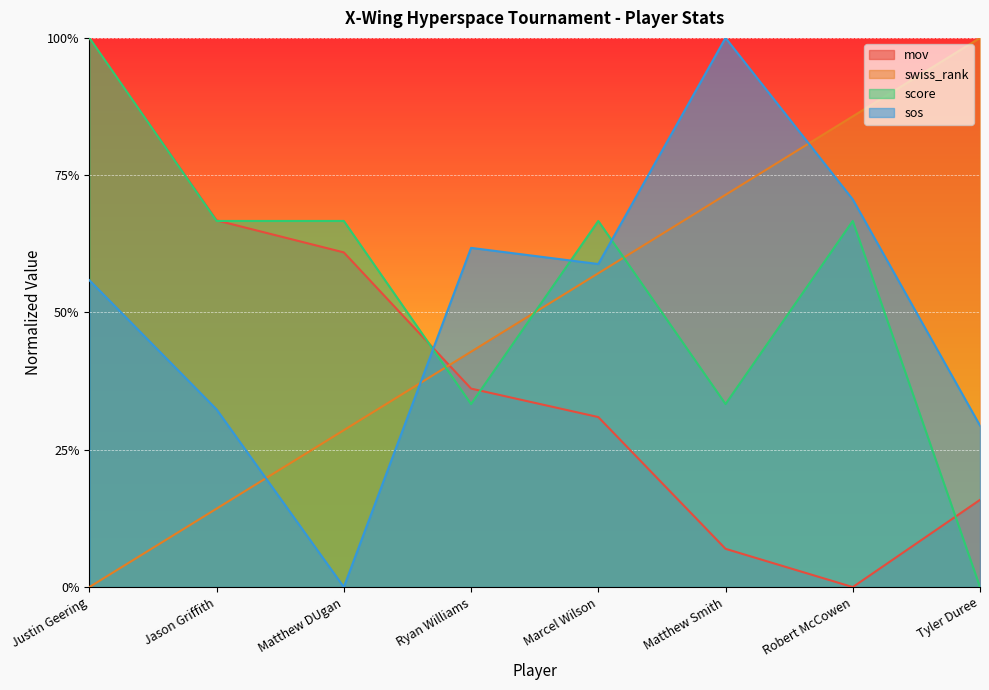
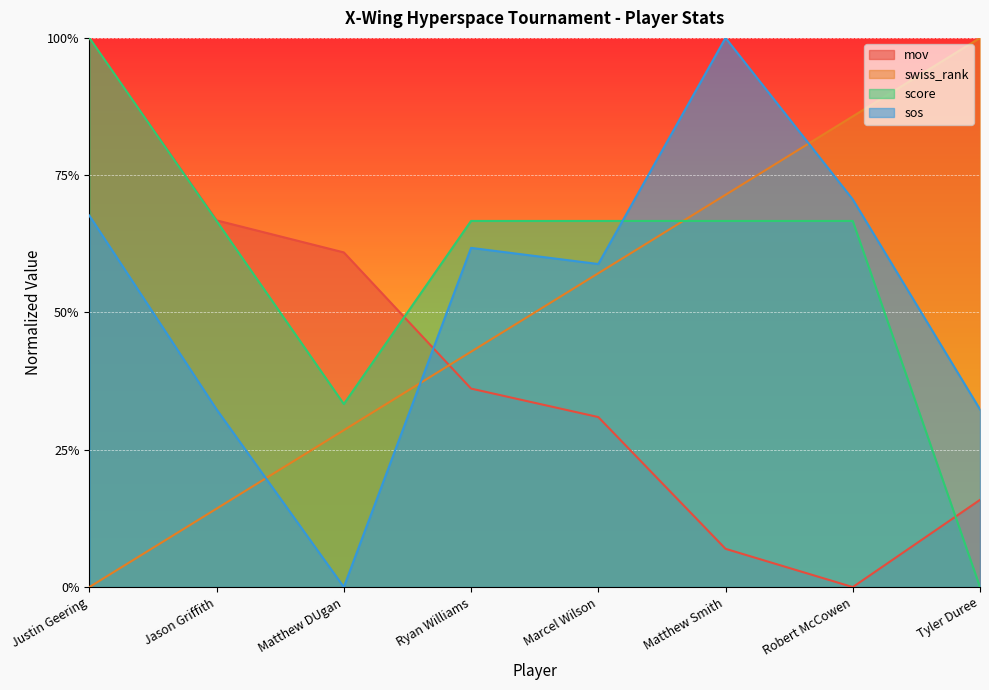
  {
    "score": {
-     "Matthew DUgan": "67%",
-     "Ryan Williams": "33%",
+     "Matthew DUgan": "33%",
+     "Ryan Williams": "67%",
      "Marcel Wilson": "67%",
-     "Matthew Smith": "33%",
+     "Matthew Smith": "67%",
      "Robert McCowen": "67%",
      "Tyler Duree": "0%"
    },
    "sos": {
-     "Justin Geering": "56%",
+     "Justin Geering": "68%",
      "Jason Griffith": "32%",
      "Matthew DUgan": "0%",
      "Ryan Williams": "62%",
      "Marcel Wilson": "59%",
      "Matthew Smith": "100%",
      "Robert McCowen": "71%",
-     "Tyler Duree": "29%"
+     "Tyler Duree": "32%"
    }
  }
